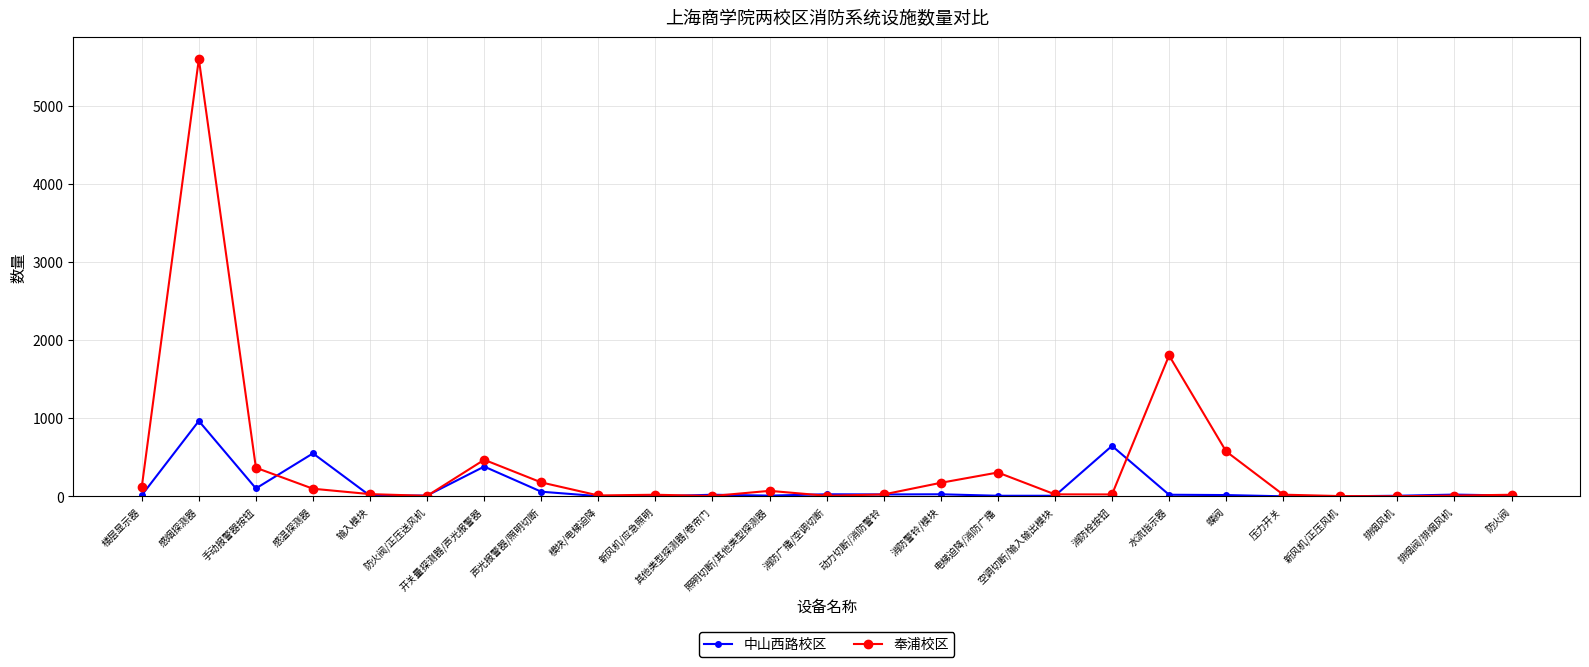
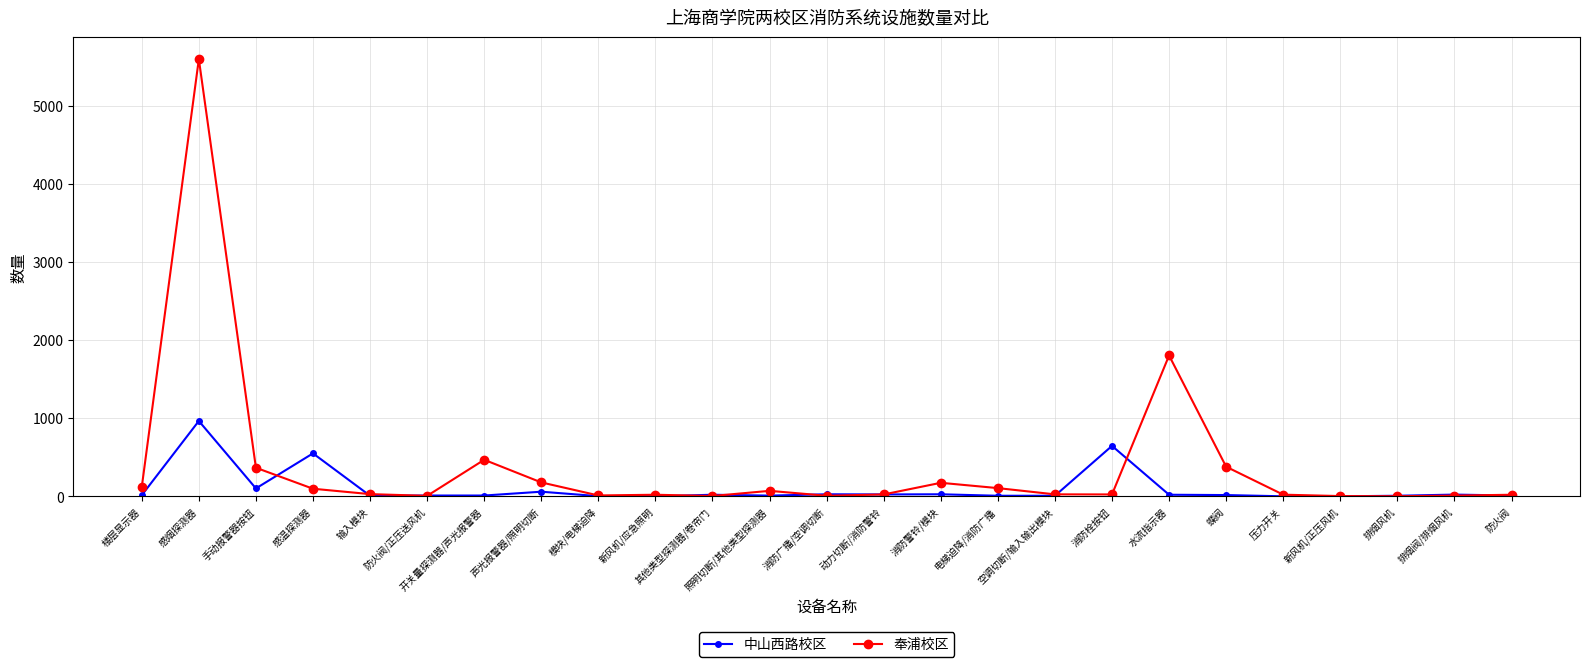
  {
    "中山西路校区": {
      "楼层显示器": 0,
      "感烟探测器": 1000,
      "手动报警器按钮": 100,
      "感温探测器": 600,
-     "开关量探测器/声光报警器": 400,
+     "开关量探测器/声光报警器": 0,
      "声光报警器/照明切断": 100,
      "照明切断/其他类型探测器": 0,
      "消防警铃/模块": 0,
      "电梯迫降/消防广播": 0,
      "消防栓按钮": 600,
      "水流指示器": 0,
      "蝶阀": 0
    },
    "奉浦校区": {
      "楼层显示器": 100,
      "感烟探测器": 5600,
      "手动报警器按钮": 400,
      "感温探测器": 100,
      "开关量探测器/声光报警器": 500,
      "声光报警器/照明切断": 200,
      "照明切断/其他类型探测器": 100,
      "消防警铃/模块": 200,
-     "电梯迫降/消防广播": 300,
+     "电梯迫降/消防广播": 100,
      "消防栓按钮": 0,
      "水流指示器": 1800,
-     "蝶阀": 600
+     "蝶阀": 400
    }
  }
